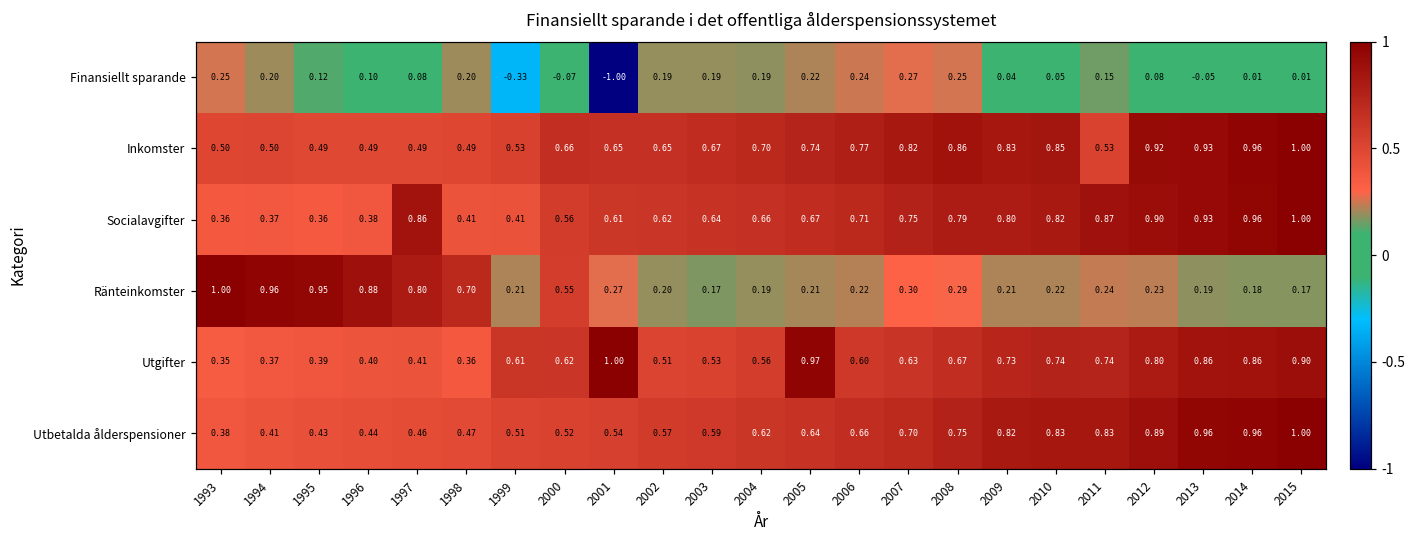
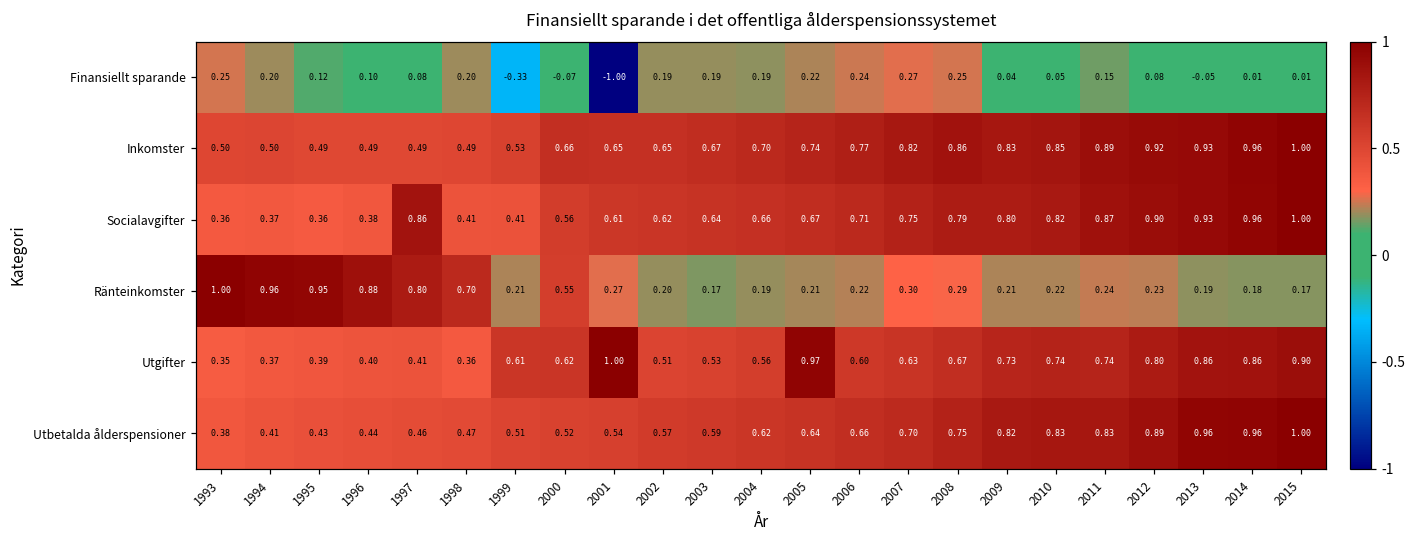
  {
    "Finansiellt sparande": {
      "1993": 0.25,
      "1994": 0.20,
      "1995": 0.12,
      "1996": 0.10,
      "1997": 0.08,
      "1998": 0.20,
      "1999": -0.33,
      "2000": -0.07,
      "2001": -1.00,
      "2002": 0.19,
      "2003": 0.19,
      "2004": 0.19,
      "2005": 0.22,
      "2006": 0.24,
      "2007": 0.27,
      "2008": 0.25,
      "2009": 0.04,
      "2010": 0.05,
      "2011": 0.15,
      "2012": 0.08,
      "2013": -0.05,
      "2014": 0.01,
      "2015": 0.01
    },
    "Inkomster": {
      "1993": 0.50,
      "1994": 0.50,
      "1995": 0.49,
      "1996": 0.49,
      "1997": 0.49,
      "1998": 0.49,
      "1999": 0.53,
      "2000": 0.66,
      "2001": 0.65,
      "2002": 0.65,
      "2003": 0.67,
      "2004": 0.70,
      "2005": 0.74,
      "2006": 0.77,
      "2007": 0.82,
      "2008": 0.86,
      "2009": 0.83,
      "2010": 0.85,
-     "2011": 0.53,
+     "2011": 0.89,
      "2012": 0.92,
      "2013": 0.93,
      "2014": 0.96,
      "2015": 1.00
    },
    "Socialavgifter": {
      "1993": 0.36,
      "1994": 0.37,
      "1995": 0.36,
      "1996": 0.38,
      "1997": 0.86,
      "1998": 0.41,
      "1999": 0.41,
      "2000": 0.56,
      "2001": 0.61,
      "2002": 0.62,
      "2003": 0.64,
      "2004": 0.66,
      "2005": 0.67,
      "2006": 0.71,
      "2007": 0.75,
      "2008": 0.79,
      "2009": 0.80,
      "2010": 0.82,
      "2011": 0.87,
      "2012": 0.90,
      "2013": 0.93,
      "2014": 0.96,
      "2015": 1.00
    },
    "Ränteinkomster": {
      "1993": 1.00,
      "1994": 0.96,
      "1995": 0.95,
      "1996": 0.88,
      "1997": 0.80,
      "1998": 0.70,
      "1999": 0.21,
      "2000": 0.55,
      "2001": 0.27,
      "2002": 0.20,
      "2003": 0.17,
      "2004": 0.19,
      "2005": 0.21,
      "2006": 0.22,
      "2007": 0.30,
      "2008": 0.29,
      "2009": 0.21,
      "2010": 0.22,
      "2011": 0.24,
      "2012": 0.23,
      "2013": 0.19,
      "2014": 0.18,
      "2015": 0.17
    },
    "Utgifter": {
      "1993": 0.35,
      "1994": 0.37,
      "1995": 0.39,
      "1996": 0.40,
      "1997": 0.41,
      "1998": 0.36,
      "1999": 0.61,
      "2000": 0.62,
      "2001": 1.00,
      "2002": 0.51,
      "2003": 0.53,
      "2004": 0.56,
      "2005": 0.97,
      "2006": 0.60,
      "2007": 0.63,
      "2008": 0.67,
      "2009": 0.73,
      "2010": 0.74,
      "2011": 0.74,
      "2012": 0.80,
      "2013": 0.86,
      "2014": 0.86,
      "2015": 0.90
    },
    "Utbetalda ålderspensioner": {
      "1993": 0.38,
      "1994": 0.41,
      "1995": 0.43,
      "1996": 0.44,
      "1997": 0.46,
      "1998": 0.47,
      "1999": 0.51,
      "2000": 0.52,
      "2001": 0.54,
      "2002": 0.57,
      "2003": 0.59,
      "2004": 0.62,
      "2005": 0.64,
      "2006": 0.66,
      "2007": 0.70,
      "2008": 0.75,
      "2009": 0.82,
      "2010": 0.83,
      "2011": 0.83,
      "2012": 0.89,
      "2013": 0.96,
      "2014": 0.96,
      "2015": 1.00
    }
  }
